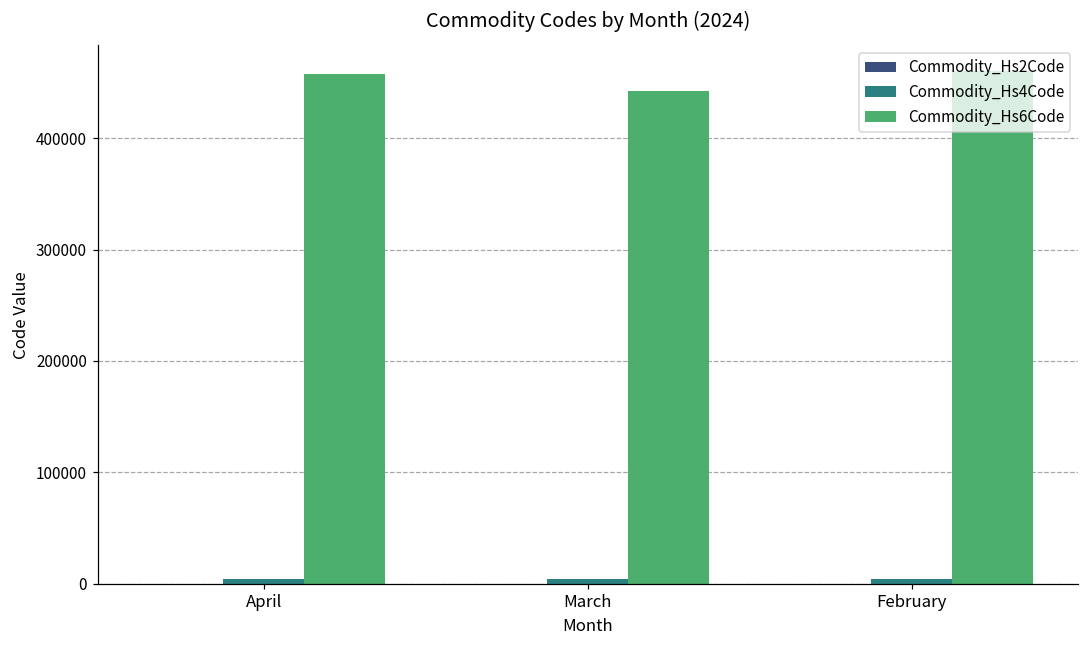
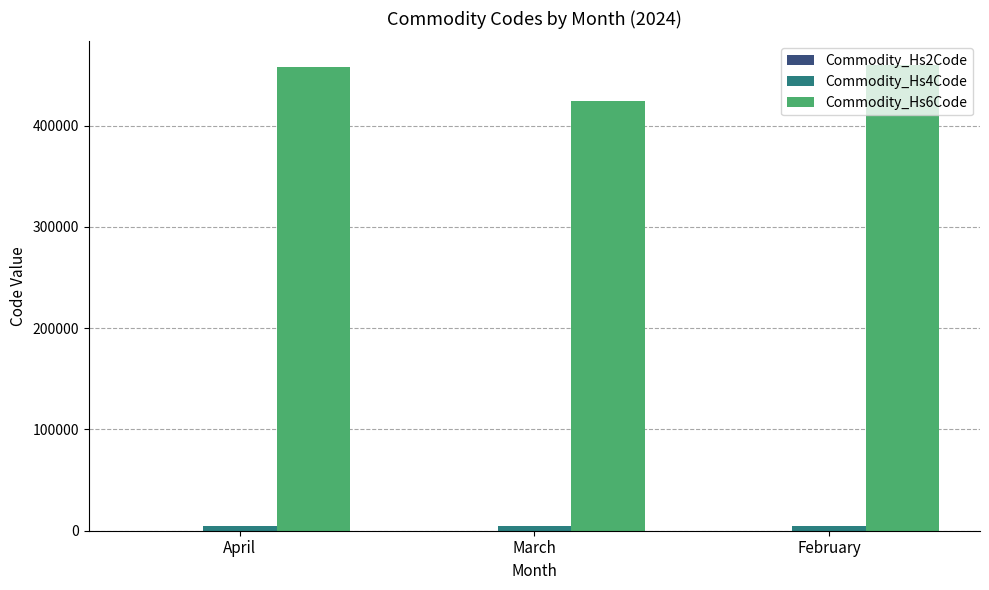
  {
    "Commodity_Hs6Code": {
      "April": 457000,
-     "March": 442000
+     "March": 424000
    }
  }
